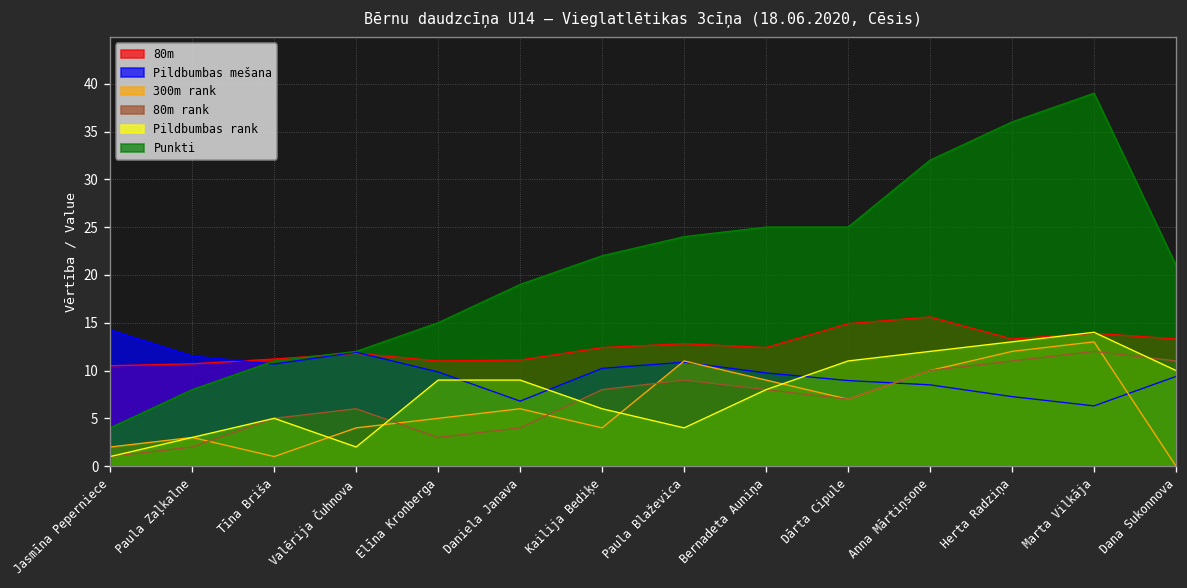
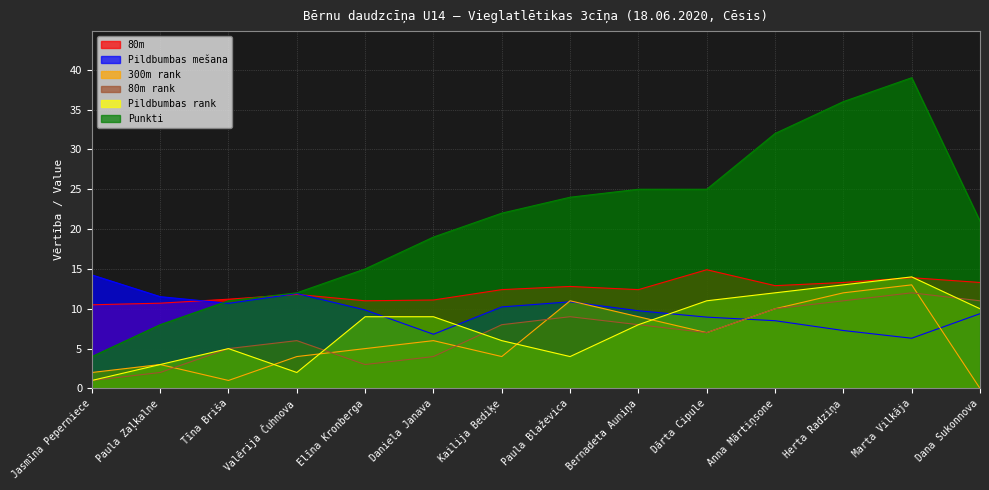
  {
    "80m": {
      "Jasmīna Peperniece": 11,
      "Paula Zaļkalne": 11,
      "Elīna Kronberga": 11,
      "Daniela Janava": 11,
      "Kailija Bediķe": 12,
      "Paula Blaževica": 13,
      "Bernadeta Auniņa": 12,
      "Dārta Cipule": 15,
-     "Anna Mārtiņsone": 16,
+     "Anna Mārtiņsone": 13,
      "Dana Sukonnova": 13
    },
    "Pildbumbas mešana": {
      "Jasmīna Peperniece": 14,
      "Paula Zaļkalne": 12,
      "Elīna Kronberga": 10,
      "Daniela Janava": 7,
      "Kailija Bediķe": 10,
      "Bernadeta Auniņa": 10,
      "Dārta Cipule": 9,
      "Anna Mārtiņsone": 9,
      "Herta Radziņa": 7,
      "Marta Vilkāja": 6,
      "Dana Sukonnova": 9
    },
    "300m rank": {
      "Jasmīna Peperniece": 2,
      "Tīna Briša": 1,
      "Valērija Čuhnova": 4,
      "Elīna Kronberga": 5,
      "Daniela Janava": 6,
      "Kailija Bediķe": 4,
      "Bernadeta Auniņa": 9,
      "Herta Radziņa": 12,
      "Marta Vilkāja": 13,
      "Dana Sukonnova": 0
    },
    "80m rank": {
      "Paula Zaļkalne": 2,
      "Valērija Čuhnova": 6,
      "Elīna Kronberga": 3,
      "Daniela Janava": 4,
      "Kailija Bediķe": 8,
      "Paula Blaževica": 9,
      "Herta Radziņa": 11,
      "Marta Vilkāja": 12,
      "Dana Sukonnova": 11
    },
    "Pildbumbas rank": {
      "Valērija Čuhnova": 2,
      "Elīna Kronberga": 9,
      "Daniela Janava": 9,
      "Kailija Bediķe": 6,
      "Paula Blaževica": 4,
      "Dārta Cipule": 11,
      "Anna Mārtiņsone": 12,
      "Dana Sukonnova": 10
    },
    "Punkti": {
      "Jasmīna Peperniece": 4,
      "Paula Zaļkalne": 8,
      "Elīna Kronberga": 15,
      "Daniela Janava": 19,
      "Kailija Bediķe": 22,
      "Paula Blaževica": 24,
      "Bernadeta Auniņa": 25,
      "Dārta Cipule": 25,
      "Anna Mārtiņsone": 32,
      "Herta Radziņa": 36,
      "Marta Vilkāja": 39,
      "Dana Sukonnova": 21
    }
  }
